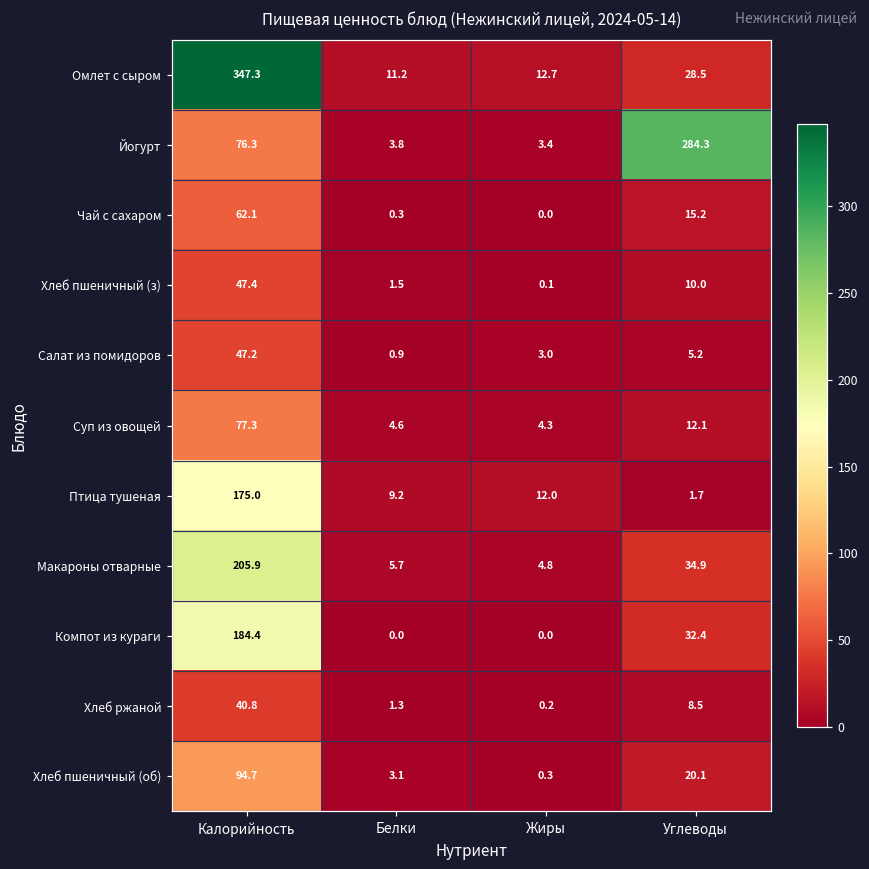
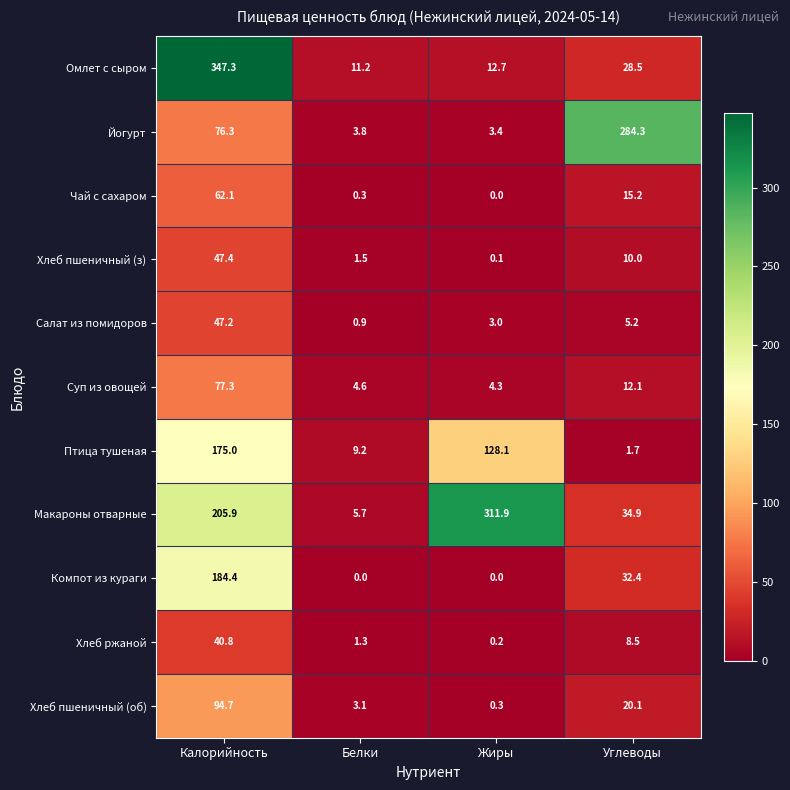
  {
    "Омлет с сыром": {
      "Калорийность": 347.3,
      "Белки": 11.2,
      "Жиры": 12.7,
      "Углеводы": 28.5
    },
    "Йогурт": {
      "Калорийность": 76.3,
      "Белки": 3.8,
      "Жиры": 3.4,
      "Углеводы": 284.3
    },
    "Чай с сахаром": {
      "Калорийность": 62.1,
      "Белки": 0.3,
      "Жиры": 0.0,
      "Углеводы": 15.2
    },
    "Хлеб пшеничный (з)": {
      "Калорийность": 47.4,
      "Белки": 1.5,
      "Жиры": 0.1,
      "Углеводы": 10.0
    },
    "Салат из помидоров": {
      "Калорийность": 47.2,
      "Белки": 0.9,
      "Жиры": 3.0,
      "Углеводы": 5.2
    },
    "Суп из овощей": {
      "Калорийность": 77.3,
      "Белки": 4.6,
      "Жиры": 4.3,
      "Углеводы": 12.1
    },
    "Птица тушеная": {
      "Калорийность": 175.0,
      "Белки": 9.2,
-     "Жиры": 12.0,
+     "Жиры": 128.1,
      "Углеводы": 1.7
    },
    "Макароны отварные": {
      "Калорийность": 205.9,
      "Белки": 5.7,
-     "Жиры": 4.8,
+     "Жиры": 311.9,
      "Углеводы": 34.9
    },
    "Компот из кураги": {
      "Калорийность": 184.4,
      "Белки": 0.0,
      "Жиры": 0.0,
      "Углеводы": 32.4
    },
    "Хлеб ржаной": {
      "Калорийность": 40.8,
      "Белки": 1.3,
      "Жиры": 0.2,
      "Углеводы": 8.5
    },
    "Хлеб пшеничный (об)": {
      "Калорийность": 94.7,
      "Белки": 3.1,
      "Жиры": 0.3,
      "Углеводы": 20.1
    }
  }
